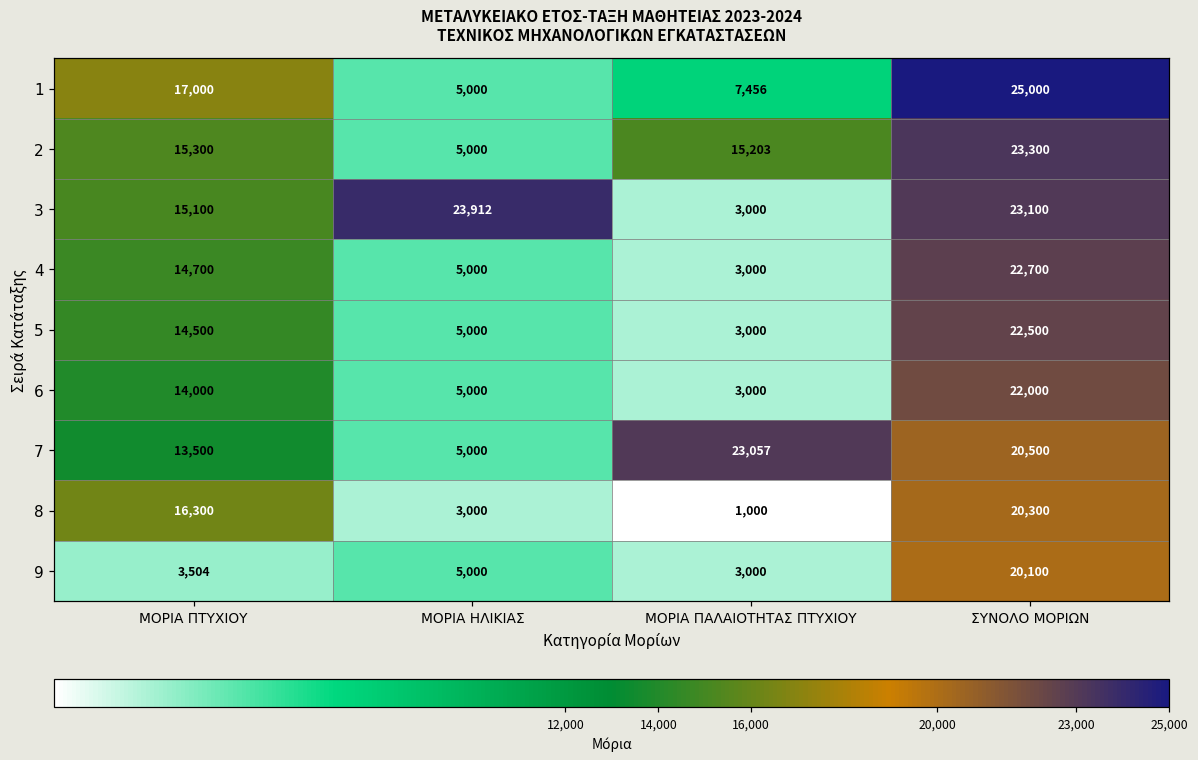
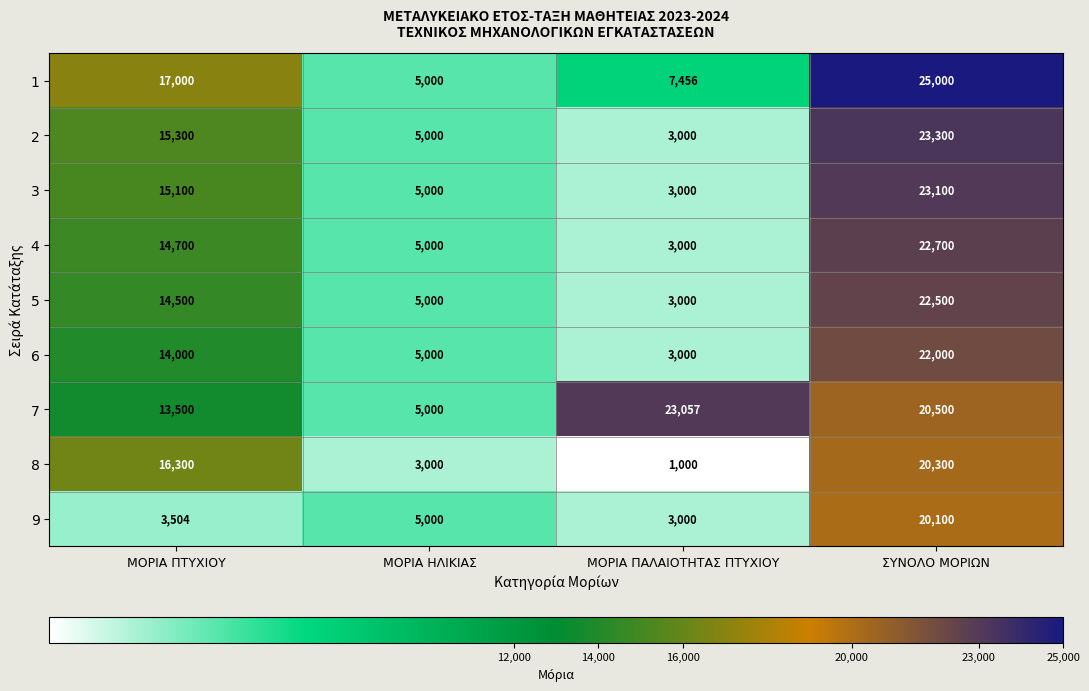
  {
    "1": {
      "ΜΟΡΙΑ ΠΤΥΧΙΟΥ": "17,000",
      "ΜΟΡΙΑ ΗΛΙΚΙΑΣ": "5,000",
      "ΜΟΡΙΑ ΠΑΛΑΙΟΤΗΤΑΣ ΠΤΥΧΙΟΥ": "7,456",
      "ΣΥΝΟΛΟ ΜΟΡΙΩΝ": "25,000"
    },
    "2": {
      "ΜΟΡΙΑ ΠΤΥΧΙΟΥ": "15,300",
      "ΜΟΡΙΑ ΗΛΙΚΙΑΣ": "5,000",
-     "ΜΟΡΙΑ ΠΑΛΑΙΟΤΗΤΑΣ ΠΤΥΧΙΟΥ": "15,203",
+     "ΜΟΡΙΑ ΠΑΛΑΙΟΤΗΤΑΣ ΠΤΥΧΙΟΥ": "3,000",
      "ΣΥΝΟΛΟ ΜΟΡΙΩΝ": "23,300"
    },
    "3": {
      "ΜΟΡΙΑ ΠΤΥΧΙΟΥ": "15,100",
-     "ΜΟΡΙΑ ΗΛΙΚΙΑΣ": "23,912",
+     "ΜΟΡΙΑ ΗΛΙΚΙΑΣ": "5,000",
      "ΜΟΡΙΑ ΠΑΛΑΙΟΤΗΤΑΣ ΠΤΥΧΙΟΥ": "3,000",
      "ΣΥΝΟΛΟ ΜΟΡΙΩΝ": "23,100"
    },
    "4": {
      "ΜΟΡΙΑ ΠΤΥΧΙΟΥ": "14,700",
      "ΜΟΡΙΑ ΗΛΙΚΙΑΣ": "5,000",
      "ΜΟΡΙΑ ΠΑΛΑΙΟΤΗΤΑΣ ΠΤΥΧΙΟΥ": "3,000",
      "ΣΥΝΟΛΟ ΜΟΡΙΩΝ": "22,700"
    },
    "5": {
      "ΜΟΡΙΑ ΠΤΥΧΙΟΥ": "14,500",
      "ΜΟΡΙΑ ΗΛΙΚΙΑΣ": "5,000",
      "ΜΟΡΙΑ ΠΑΛΑΙΟΤΗΤΑΣ ΠΤΥΧΙΟΥ": "3,000",
      "ΣΥΝΟΛΟ ΜΟΡΙΩΝ": "22,500"
    },
    "6": {
      "ΜΟΡΙΑ ΠΤΥΧΙΟΥ": "14,000",
      "ΜΟΡΙΑ ΗΛΙΚΙΑΣ": "5,000",
      "ΜΟΡΙΑ ΠΑΛΑΙΟΤΗΤΑΣ ΠΤΥΧΙΟΥ": "3,000",
      "ΣΥΝΟΛΟ ΜΟΡΙΩΝ": "22,000"
    },
    "7": {
      "ΜΟΡΙΑ ΠΤΥΧΙΟΥ": "13,500",
      "ΜΟΡΙΑ ΗΛΙΚΙΑΣ": "5,000",
      "ΜΟΡΙΑ ΠΑΛΑΙΟΤΗΤΑΣ ΠΤΥΧΙΟΥ": "23,057",
      "ΣΥΝΟΛΟ ΜΟΡΙΩΝ": "20,500"
    },
    "8": {
      "ΜΟΡΙΑ ΠΤΥΧΙΟΥ": "16,300",
      "ΜΟΡΙΑ ΗΛΙΚΙΑΣ": "3,000",
      "ΜΟΡΙΑ ΠΑΛΑΙΟΤΗΤΑΣ ΠΤΥΧΙΟΥ": "1,000",
      "ΣΥΝΟΛΟ ΜΟΡΙΩΝ": "20,300"
    },
    "9": {
      "ΜΟΡΙΑ ΠΤΥΧΙΟΥ": "3,504",
      "ΜΟΡΙΑ ΗΛΙΚΙΑΣ": "5,000",
      "ΜΟΡΙΑ ΠΑΛΑΙΟΤΗΤΑΣ ΠΤΥΧΙΟΥ": "3,000",
      "ΣΥΝΟΛΟ ΜΟΡΙΩΝ": "20,100"
    }
  }
